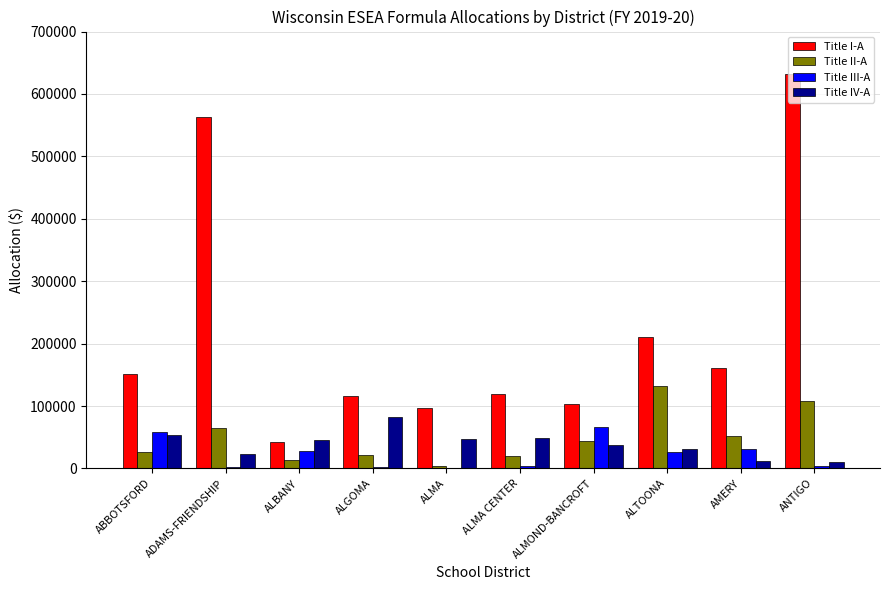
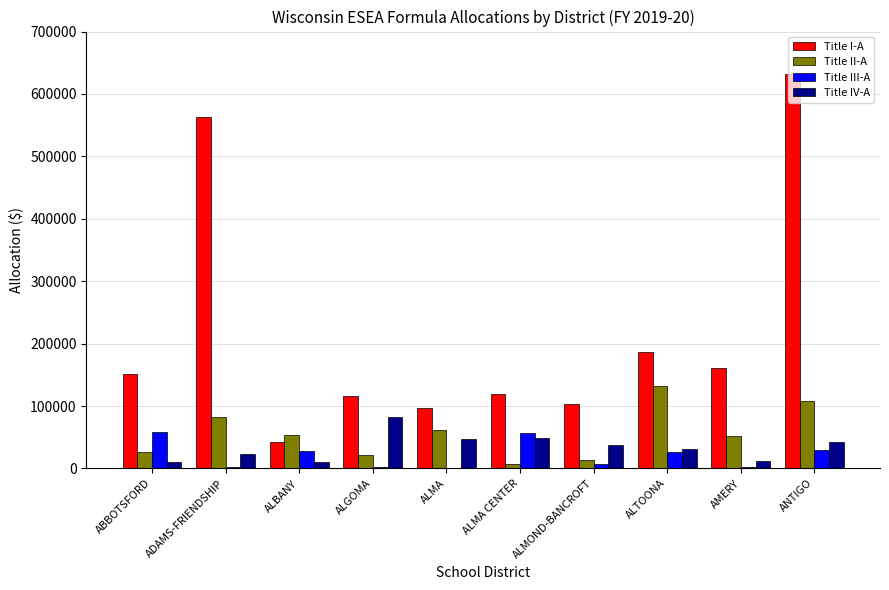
  {
    "Title I-A": {
      "ABBOTSFORD": 150000,
      "ADAMS-FRIENDSHIP": 560000,
      "ALBANY": 40000,
      "ALGOMA": 120000,
      "ALMA": 100000,
      "ALMA CENTER": 120000,
      "ALMOND-BANCROFT": 100000,
-     "ALTOONA": 210000,
+     "ALTOONA": 190000,
      "AMERY": 160000
    },
    "Title II-A": {
      "ABBOTSFORD": 30000,
-     "ADAMS-FRIENDSHIP": 70000,
-     "ALBANY": 10000,
+     "ADAMS-FRIENDSHIP": 80000,
+     "ALBANY": 50000,
      "ALGOMA": 20000,
-     "ALMA": 0,
-     "ALMA CENTER": 20000,
-     "ALMOND-BANCROFT": 40000,
+     "ALMA": 60000,
+     "ALMA CENTER": 10000,
+     "ALMOND-BANCROFT": 10000,
      "ALTOONA": 130000,
      "AMERY": 50000,
      "ANTIGO": 110000
    },
    "Title III-A": {
      "ABBOTSFORD": 60000,
      "ALBANY": 30000,
      "ALMA": 0,
-     "ALMA CENTER": 0,
-     "ALMOND-BANCROFT": 70000,
+     "ALMA CENTER": 60000,
+     "ALMOND-BANCROFT": 10000,
      "ALTOONA": 30000,
-     "AMERY": 30000,
-     "ANTIGO": 0
+     "AMERY": 0,
+     "ANTIGO": 30000
    },
    "Title IV-A": {
-     "ABBOTSFORD": 50000,
+     "ABBOTSFORD": 10000,
      "ADAMS-FRIENDSHIP": 20000,
-     "ALBANY": 40000,
+     "ALBANY": 10000,
      "ALGOMA": 80000,
      "ALMA": 50000,
      "ALMA CENTER": 50000,
      "ALMOND-BANCROFT": 40000,
      "ALTOONA": 30000,
      "AMERY": 10000,
-     "ANTIGO": 10000
+     "ANTIGO": 40000
    }
  }
